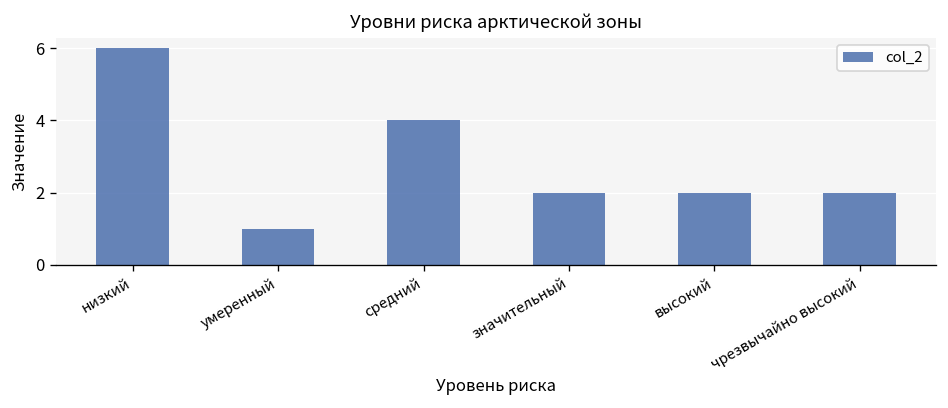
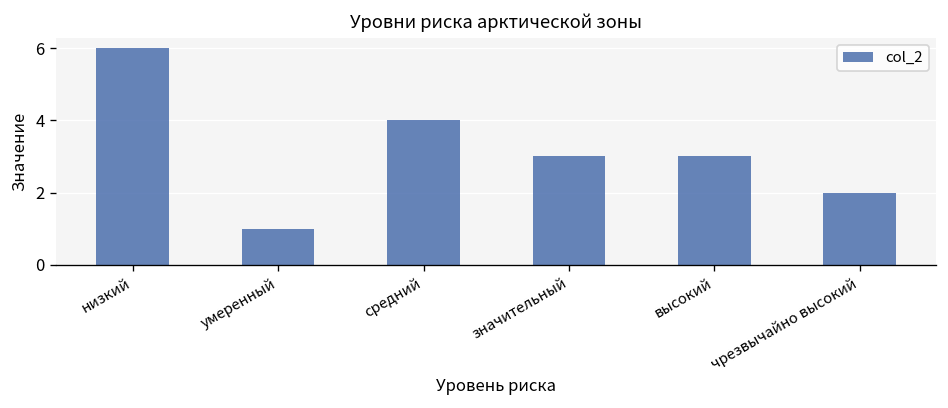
  {
    "низкий": 6,
    "умеренный": 1,
    "средний": 4,
-   "значительный": 2,
-   "высокий": 2,
+   "значительный": 3,
+   "высокий": 3,
    "чрезвычайно высокий": 2
  }
